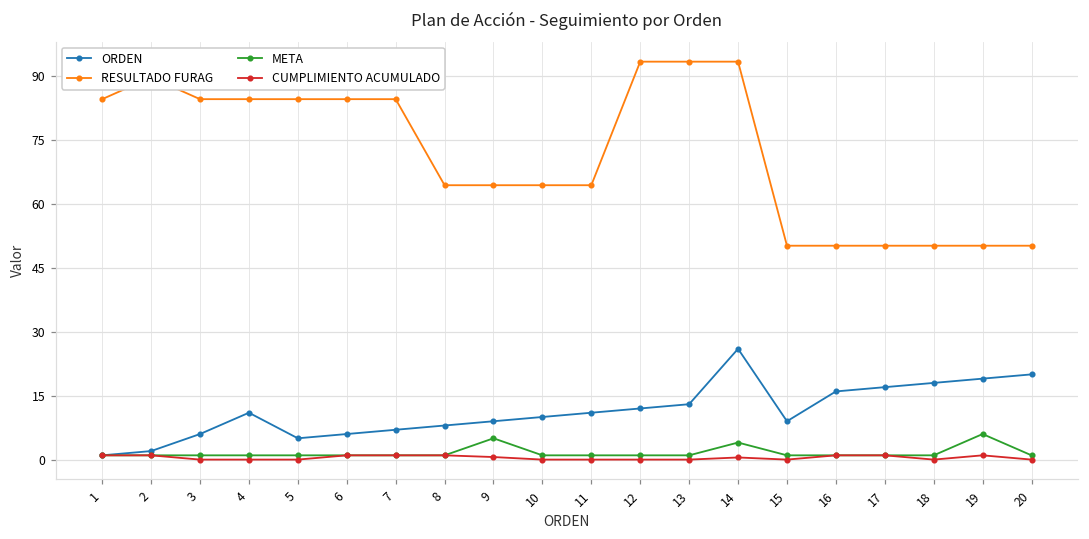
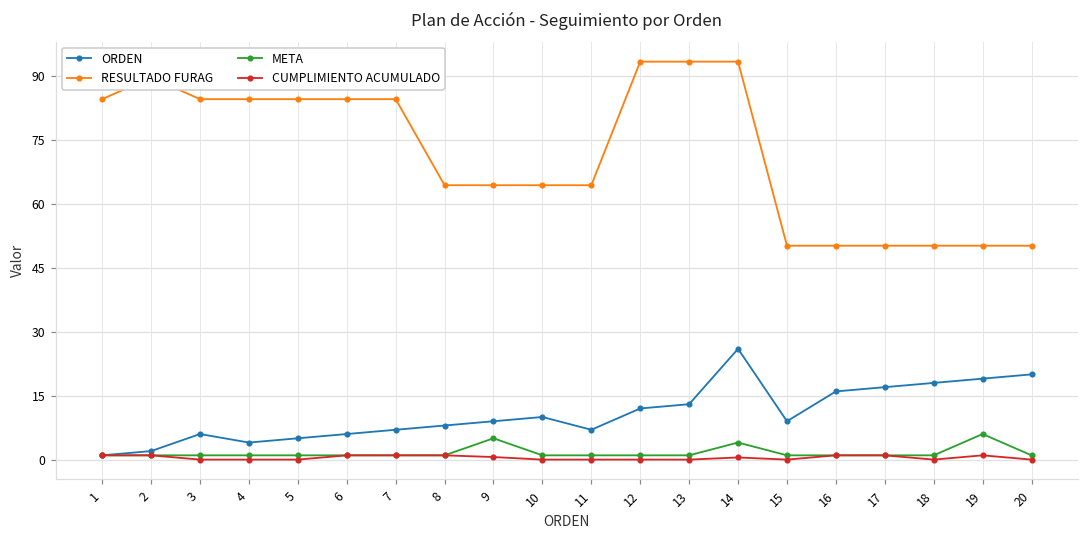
  {
    "ORDEN": {
      "2": 2,
      "3": 6,
-     "4": 11,
+     "4": 4,
      "5": 5,
      "6": 6,
      "7": 7,
      "8": 8,
      "9": 9,
      "10": 10,
-     "11": 11,
+     "11": 7,
      "12": 12,
      "13": 13,
      "14": 26,
      "15": 9,
      "16": 16,
      "17": 17,
      "18": 18,
      "19": 19,
      "20": 20
    },
    "RESULTADO FURAG": {
      "1": 85,
      "3": 85,
      "4": 85,
      "5": 85,
      "6": 85,
      "7": 85,
      "8": 64,
      "9": 64,
      "10": 64,
      "11": 64,
      "12": 93,
      "13": 93,
      "14": 93,
      "15": 50,
      "16": 50,
      "17": 50,
      "18": 50,
      "19": 50,
      "20": 50
    },
    "META": {
      "3": 1,
      "4": 1,
      "5": 1,
      "9": 5,
      "10": 1,
      "11": 1,
      "12": 1,
      "13": 1,
      "14": 4,
      "15": 1,
      "18": 1,
      "19": 6,
      "20": 1
    },
    "CUMPLIMIENTO ACUMULADO": {
      "3": 0,
      "4": 0,
      "5": 0,
      "9": 1,
      "10": 0,
      "11": 0,
      "12": 0,
      "13": 0,
      "14": 1,
      "15": 0,
      "18": 0,
      "19": 1,
      "20": 0
    }
  }
